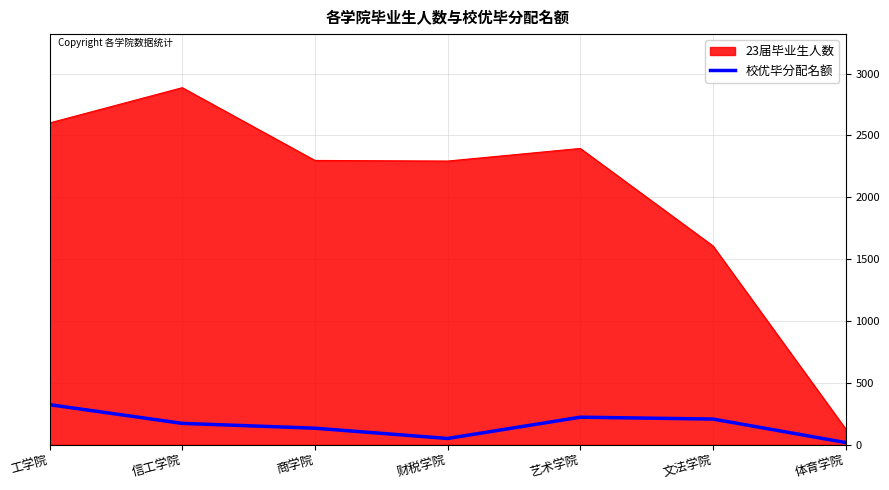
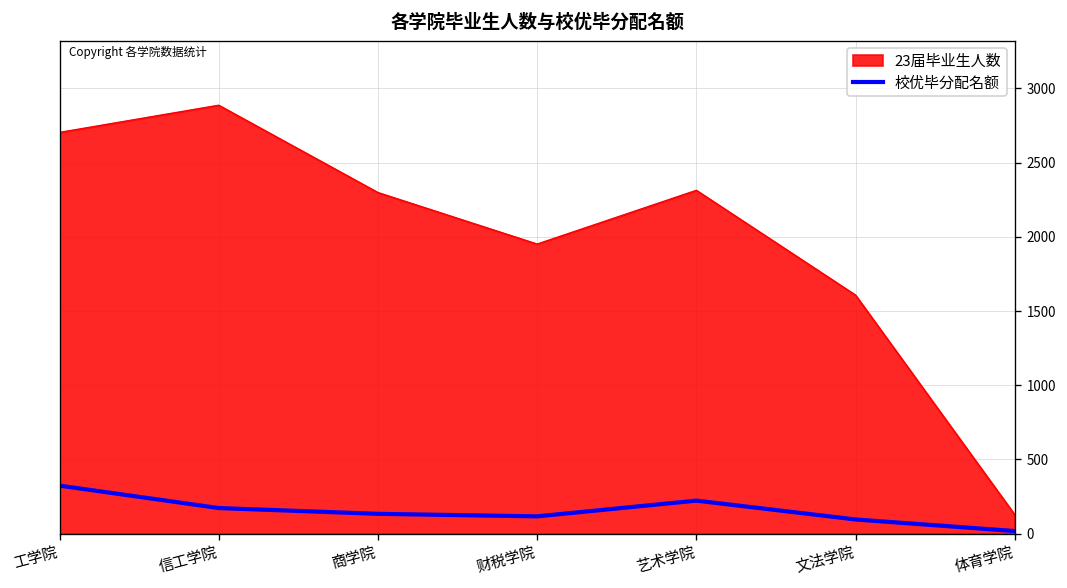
  {
    "23届毕业生人数": {
-     "工学院": 2600,
+     "工学院": 2700,
      "信工学院": 2890,
      "商学院": 2300,
-     "财税学院": 2290,
-     "艺术学院": 2400,
+     "财税学院": 1950,
+     "艺术学院": 2310,
      "文法学院": 1610,
      "体育学院": 130
    },
    "校优毕分配名额": {
      "工学院": 320,
      "信工学院": 170,
      "商学院": 130,
-     "财税学院": 50,
+     "财税学院": 120,
      "艺术学院": 220,
-     "文法学院": 210,
+     "文法学院": 100,
      "体育学院": 20
    }
  }
